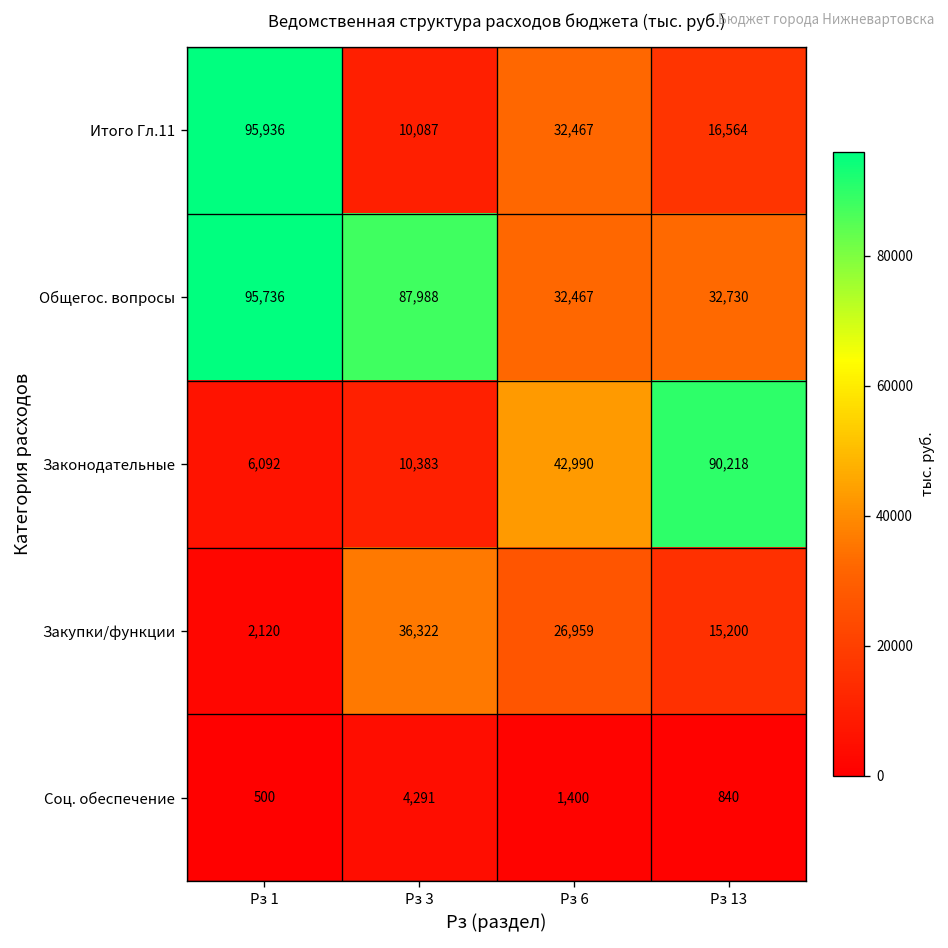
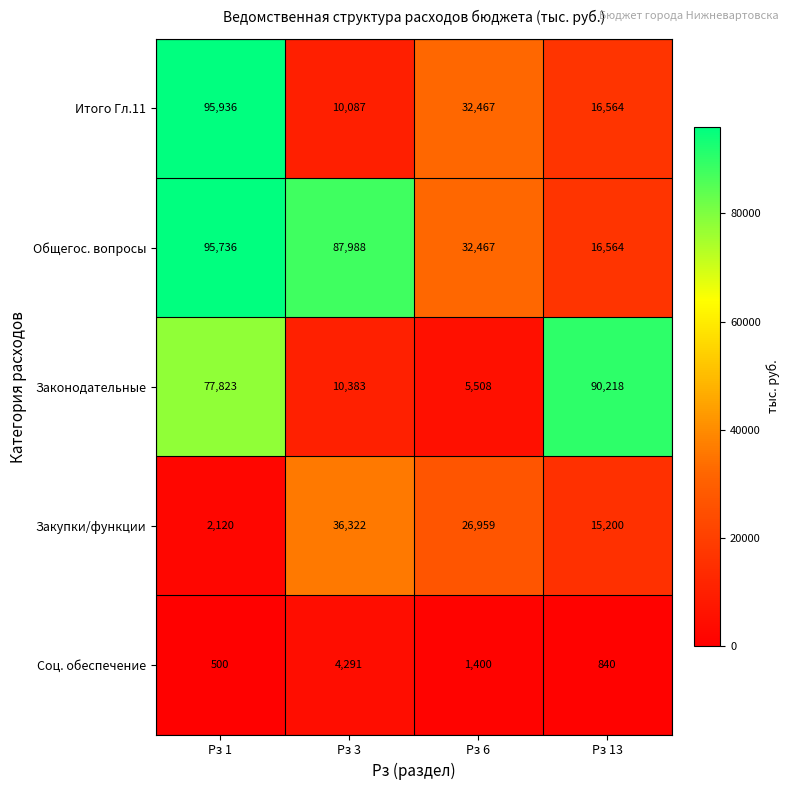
  {
    "Итого Гл.11": {
      "Рз 1": "95,936",
      "Рз 3": "10,087",
      "Рз 6": "32,467",
      "Рз 13": "16,564"
    },
    "Общегос. вопросы": {
      "Рз 1": "95,736",
      "Рз 3": "87,988",
      "Рз 6": "32,467",
-     "Рз 13": "32,730"
+     "Рз 13": "16,564"
    },
    "Законодательные": {
-     "Рз 1": "6,092",
+     "Рз 1": "77,823",
      "Рз 3": "10,383",
-     "Рз 6": "42,990",
+     "Рз 6": "5,508",
      "Рз 13": "90,218"
    },
    "Закупки/функции": {
      "Рз 1": "2,120",
      "Рз 3": "36,322",
      "Рз 6": "26,959",
      "Рз 13": "15,200"
    },
    "Соц. обеспечение": {
      "Рз 1": "500",
      "Рз 3": "4,291",
      "Рз 6": "1,400",
      "Рз 13": "840"
    }
  }
